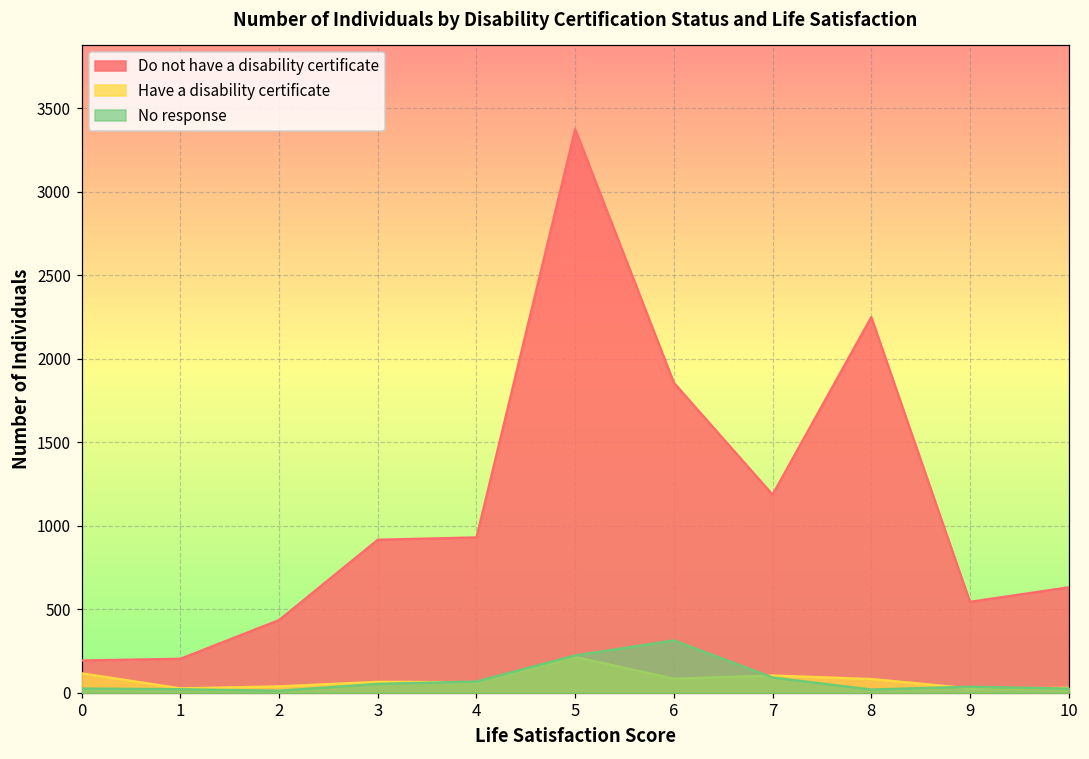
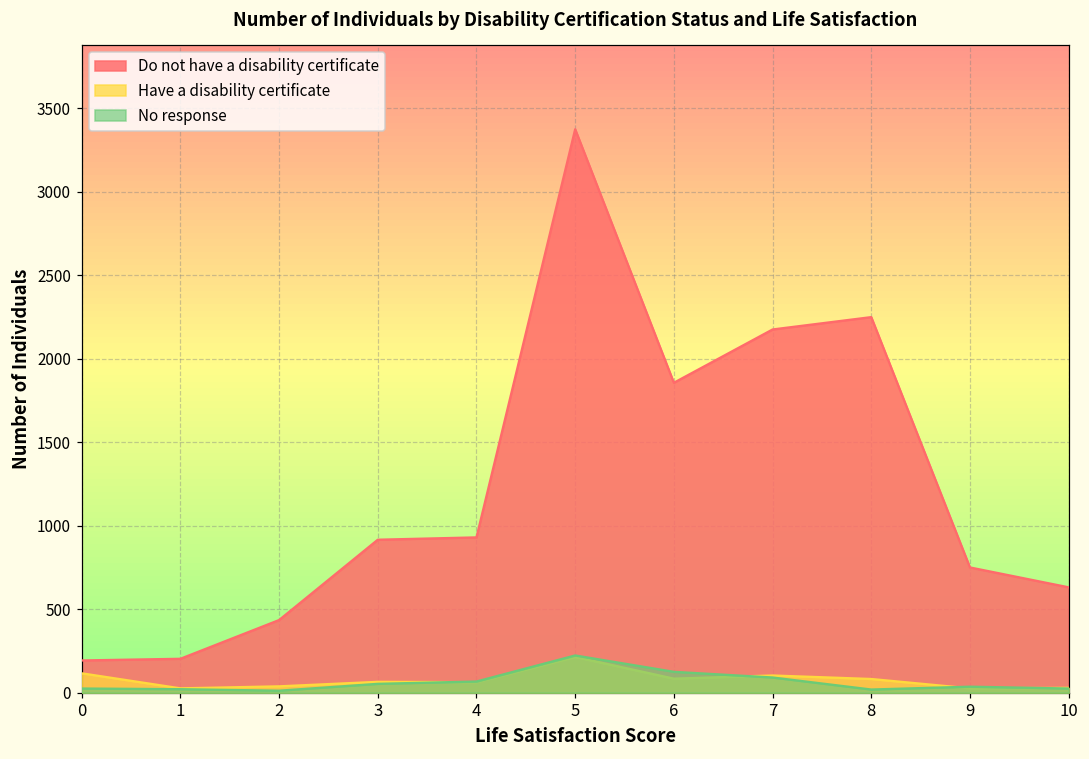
  {
    "Do not have a disability certificate": {
      "0": 190,
      "1": 200,
      "2": 440,
      "3": 920,
      "4": 930,
      "5": 3370,
      "6": 1860,
-     "7": 1190,
+     "7": 2180,
      "8": 2250,
-     "9": 540,
+     "9": 750,
      "10": 630
    },
    "Have a disability certificate": {
      "0": 120,
      "2": 40,
      "6": 80,
      "8": 80
    },
    "No response": {
      "0": 30,
      "2": 10,
-     "6": 310,
+     "6": 130,
      "8": 20
    }
  }
